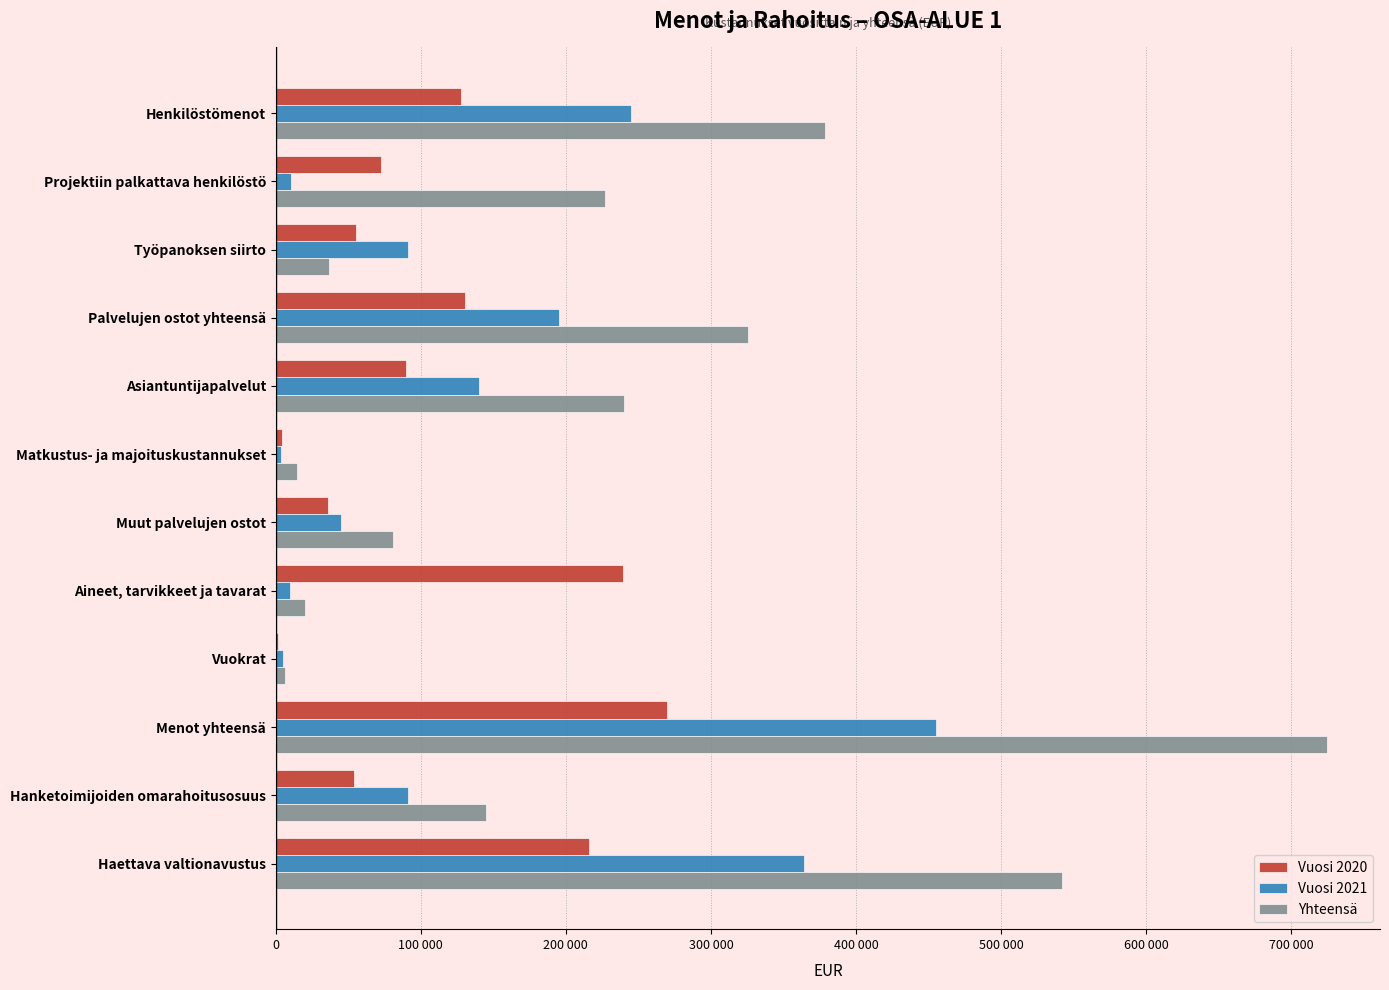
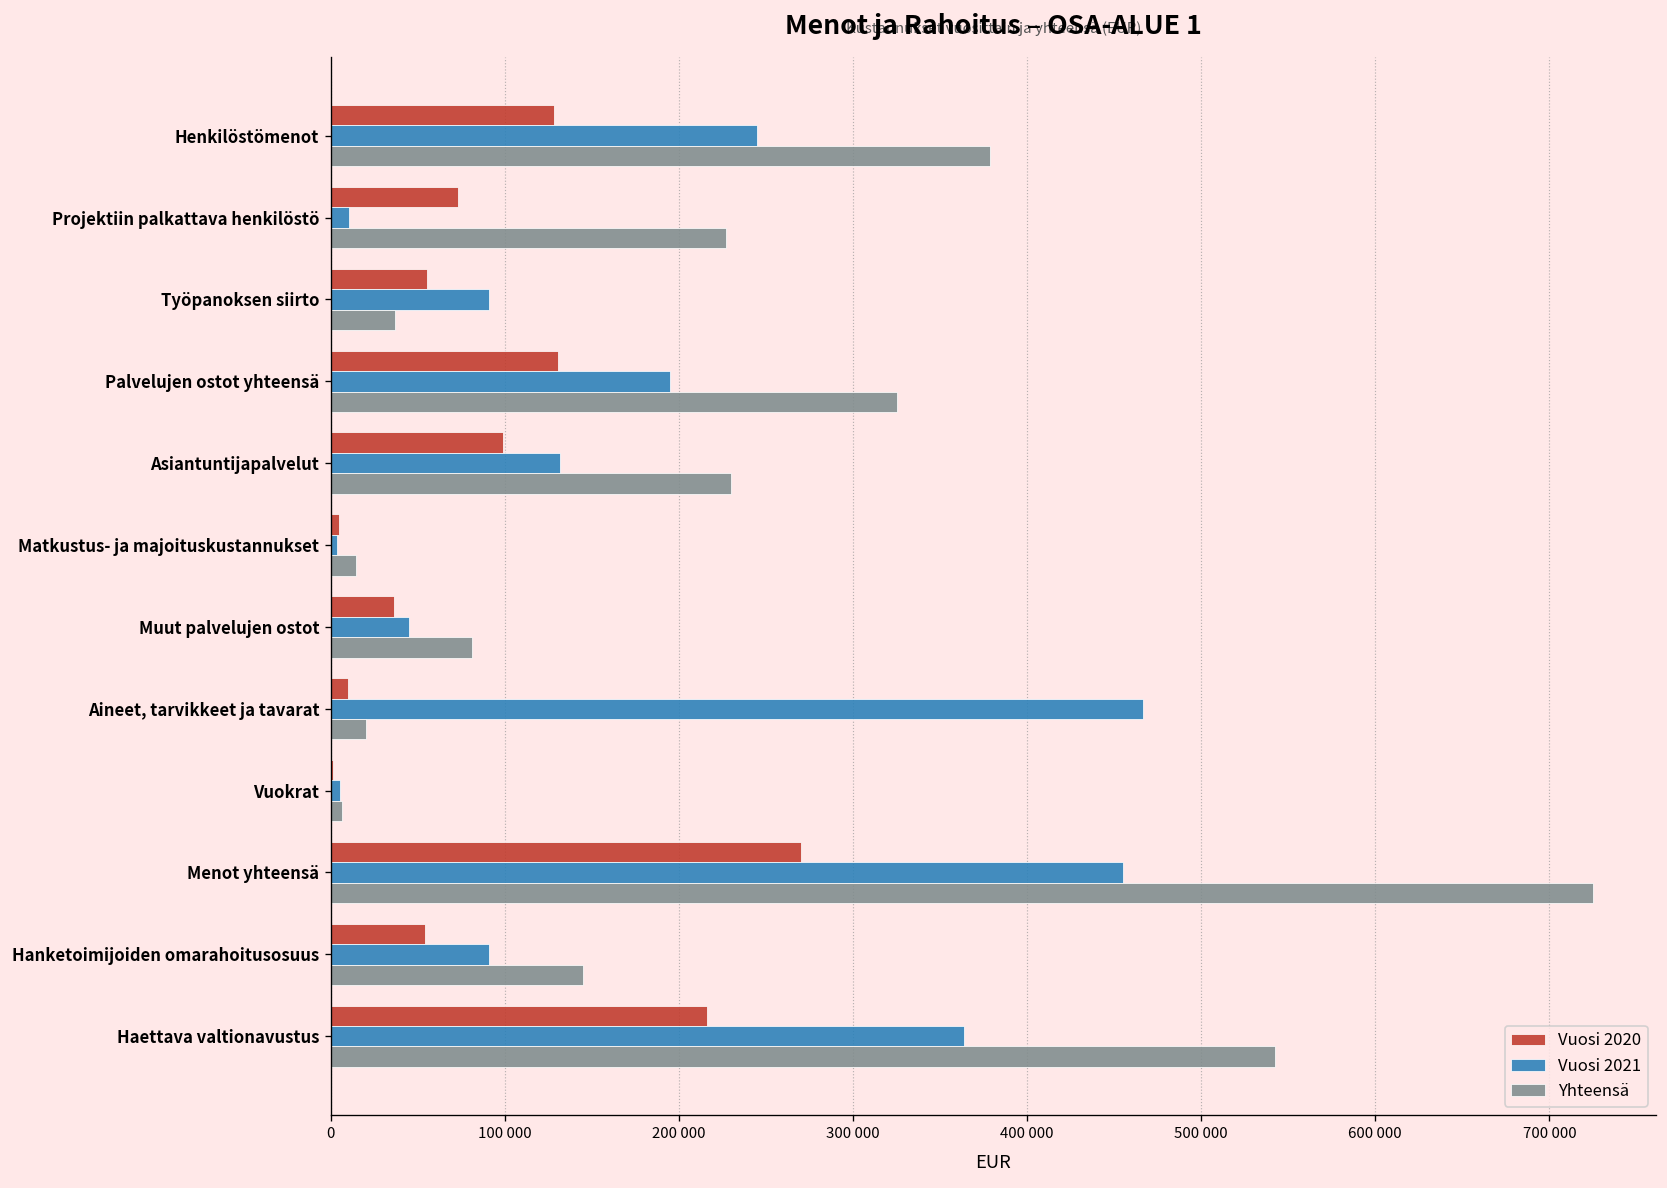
  {
    "Vuosi 2020": {
      "Henkilöstömenot": 128000,
      "Projektiin palkattava henkilöstö": 73000,
      "Työpanoksen siirto": 55000,
      "Palvelujen ostot yhteensä": 131000,
-     "Asiantuntijapalvelut": 90000,
+     "Asiantuntijapalvelut": 99000,
      "Matkustus- ja majoituskustannukset": 5000,
      "Muut palvelujen ostot": 36000,
-     "Aineet, tarvikkeet ja tavarat": 239000,
+     "Aineet, tarvikkeet ja tavarat": 10000,
      "Menot yhteensä": 270000,
      "Hanketoimijoiden omarahoitusosuus": 54000,
      "Haettava valtionavustus": 216000
    },
    "Vuosi 2021": {
      "Henkilöstömenot": 245000,
      "Projektiin palkattava henkilöstö": 11000,
      "Työpanoksen siirto": 91000,
      "Palvelujen ostot yhteensä": 195000,
-     "Asiantuntijapalvelut": 140000,
+     "Asiantuntijapalvelut": 131000,
      "Matkustus- ja majoituskustannukset": 3000,
      "Muut palvelujen ostot": 45000,
-     "Aineet, tarvikkeet ja tavarat": 10000,
+     "Aineet, tarvikkeet ja tavarat": 466000,
      "Vuokrat": 5000,
      "Menot yhteensä": 455000,
      "Hanketoimijoiden omarahoitusosuus": 91000,
      "Haettava valtionavustus": 364000
    },
    "Yhteensä": {
      "Henkilöstömenot": 379000,
      "Projektiin palkattava henkilöstö": 227000,
      "Työpanoksen siirto": 37000,
      "Palvelujen ostot yhteensä": 326000,
-     "Asiantuntijapalvelut": 240000,
+     "Asiantuntijapalvelut": 230000,
      "Matkustus- ja majoituskustannukset": 15000,
      "Muut palvelujen ostot": 81000,
      "Aineet, tarvikkeet ja tavarat": 20000,
      "Vuokrat": 7000,
      "Menot yhteensä": 725000,
      "Hanketoimijoiden omarahoitusosuus": 145000,
      "Haettava valtionavustus": 542000
    }
  }
